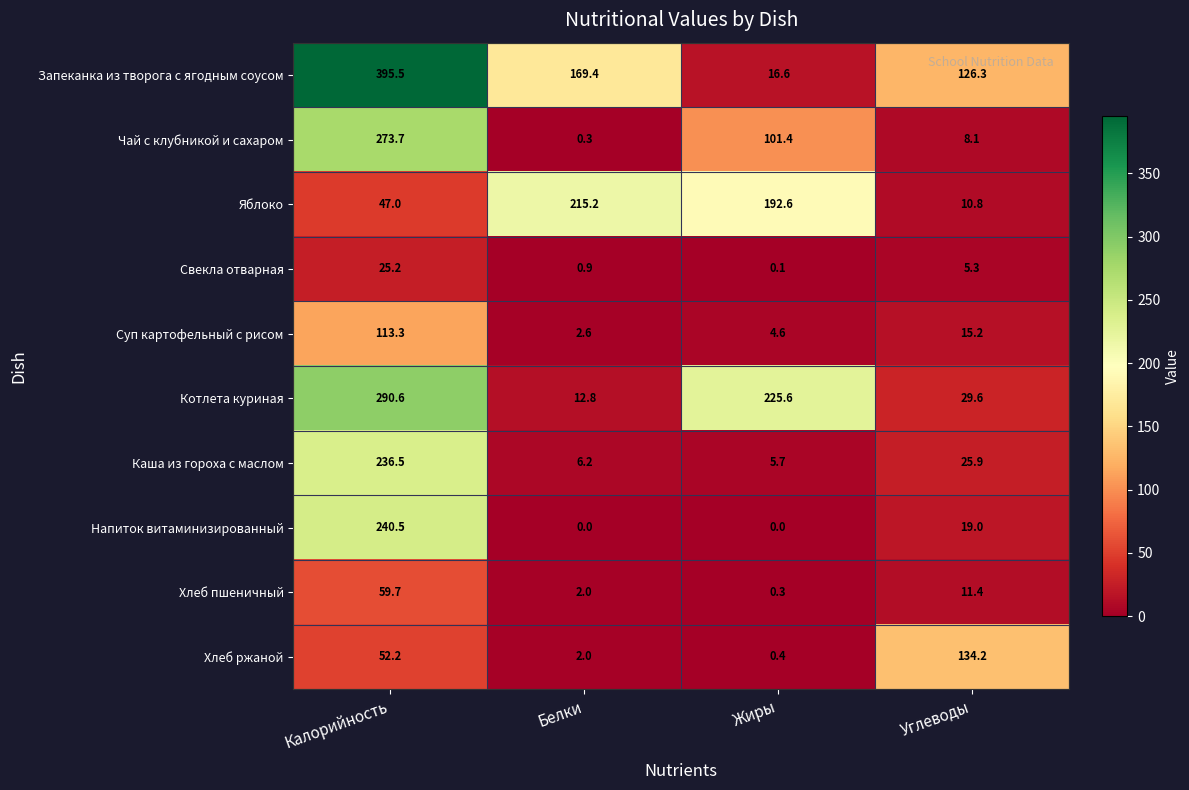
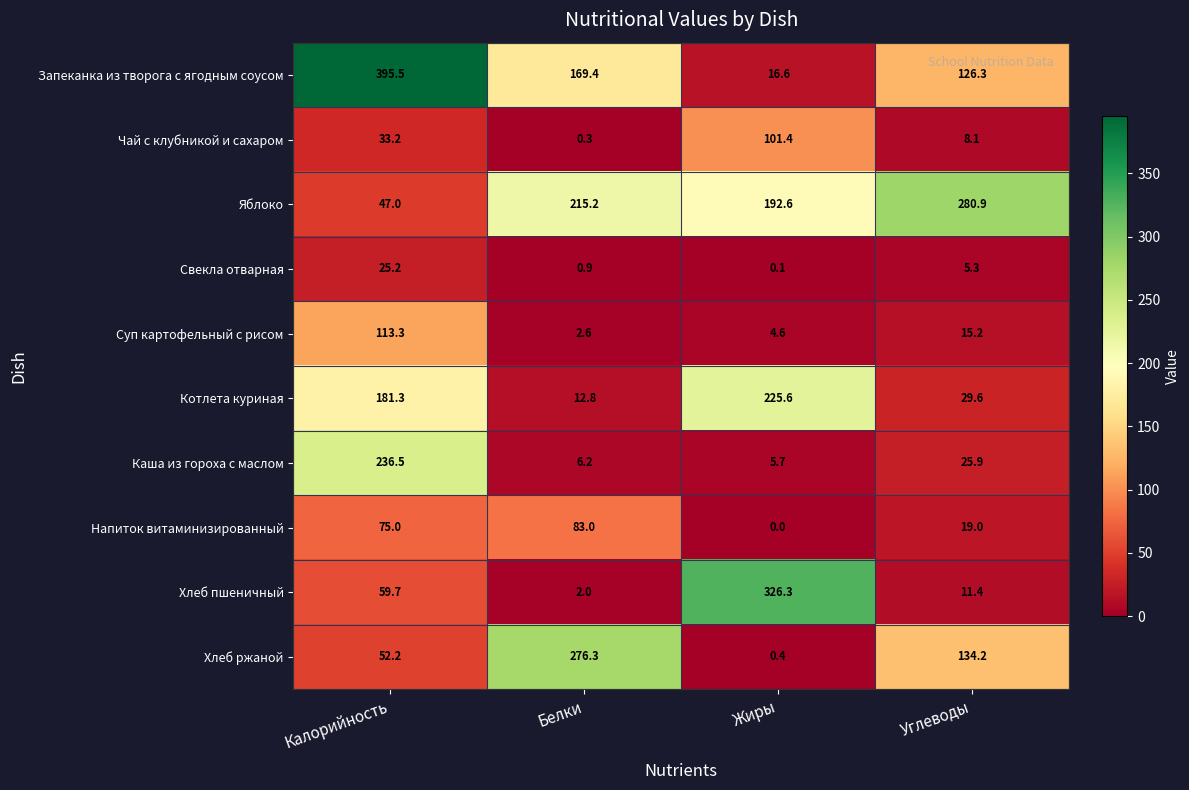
  {
    "Запеканка из творога с ягодным соусом": {
      "Калорийность": 395.5,
      "Белки": 169.4,
      "Жиры": 16.6
    },
    "Чай с клубникой и сахаром": {
-     "Калорийность": 273.7,
+     "Калорийность": 33.2,
      "Белки": 0.3,
      "Жиры": 101.4,
      "Углеводы": 8.1
    },
    "Яблоко": {
      "Калорийность": 47.0,
      "Белки": 215.2,
      "Жиры": 192.6,
-     "Углеводы": 10.8
+     "Углеводы": 280.9
    },
    "Свекла отварная": {
      "Калорийность": 25.2,
      "Белки": 0.9,
      "Жиры": 0.1,
      "Углеводы": 5.3
    },
    "Суп картофельный с рисом": {
      "Калорийность": 113.3,
      "Белки": 2.6,
      "Жиры": 4.6,
      "Углеводы": 15.2
    },
    "Котлета куриная": {
-     "Калорийность": 290.6,
+     "Калорийность": 181.3,
      "Белки": 12.8,
      "Жиры": 225.6,
      "Углеводы": 29.6
    },
    "Каша из гороха с маслом": {
      "Калорийность": 236.5,
      "Белки": 6.2,
      "Жиры": 5.7,
      "Углеводы": 25.9
    },
    "Напиток витаминизированный": {
-     "Калорийность": 240.5,
-     "Белки": 0.0,
+     "Калорийность": 75.0,
+     "Белки": 83.0,
      "Жиры": 0.0,
      "Углеводы": 19.0
    },
    "Хлеб пшеничный": {
      "Калорийность": 59.7,
      "Белки": 2.0,
-     "Жиры": 0.3,
+     "Жиры": 326.3,
      "Углеводы": 11.4
    },
    "Хлеб ржаной": {
      "Калорийность": 52.2,
-     "Белки": 2.0,
+     "Белки": 276.3,
      "Жиры": 0.4,
      "Углеводы": 134.2
    }
  }
